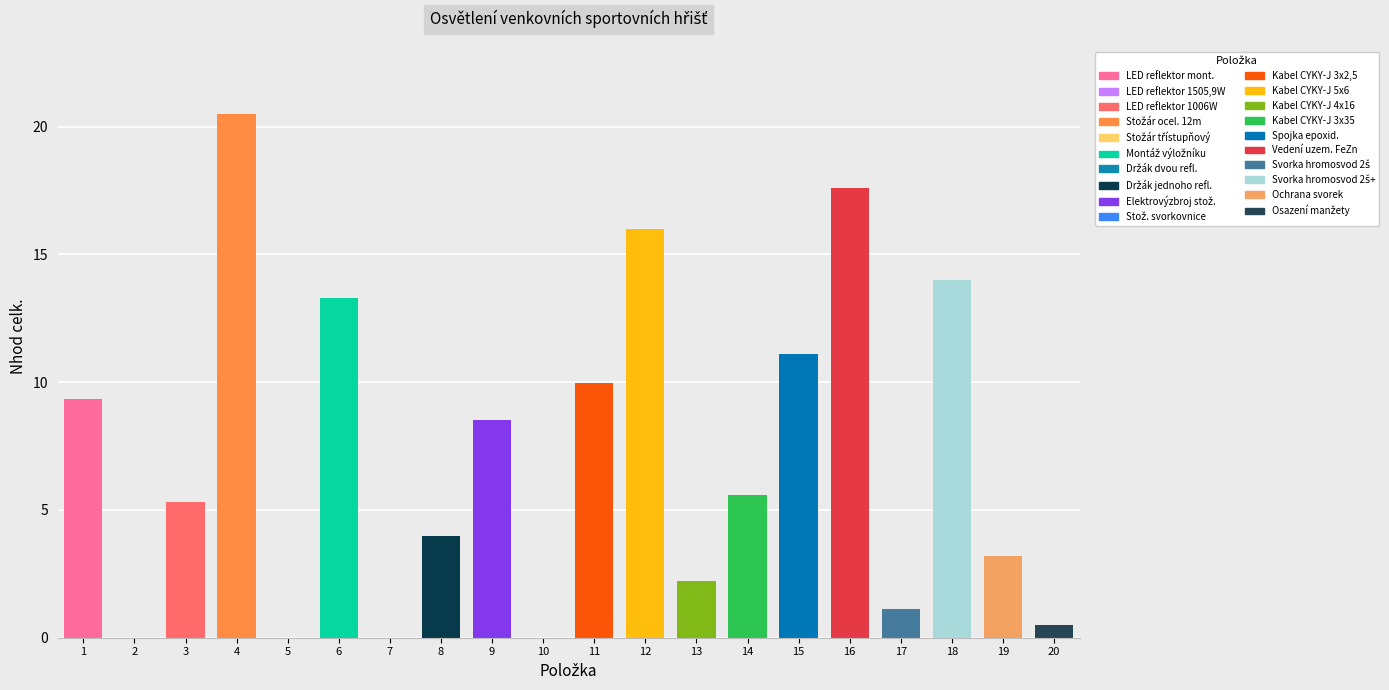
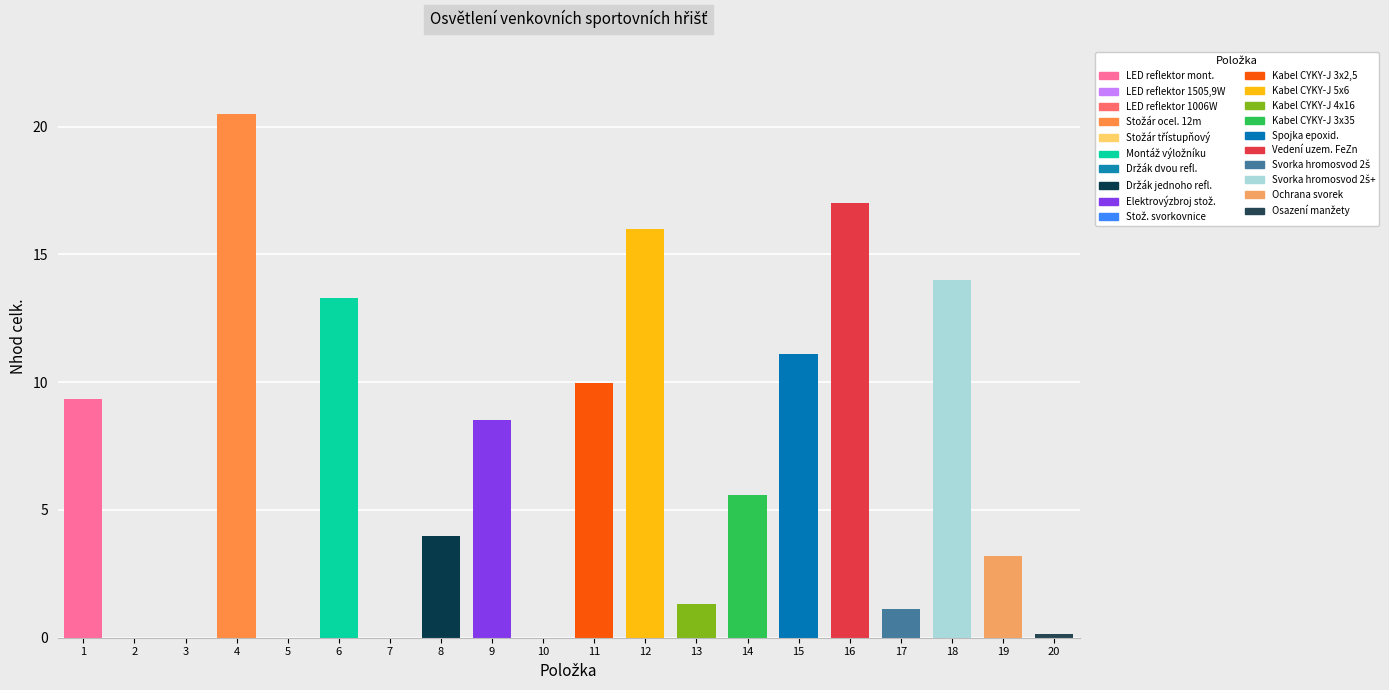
  {
    "1": 9.4,
    "2": 0.0,
-   "3": 5.3,
+   "3": 0.0,
    "4": 20.5,
    "5": 0.0,
    "6": 13.3,
    "7": 0.0,
    "8": 4.0,
    "9": 8.5,
    "10": 0.0,
    "11": 10.0,
    "12": 16.0,
-   "13": 2.2,
+   "13": 1.3,
    "14": 5.6,
    "15": 11.1,
-   "16": 17.6,
+   "16": 17.0,
    "17": 1.1,
    "18": 14.0,
    "19": 3.2,
-   "20": 0.5
+   "20": 0.2
  }
